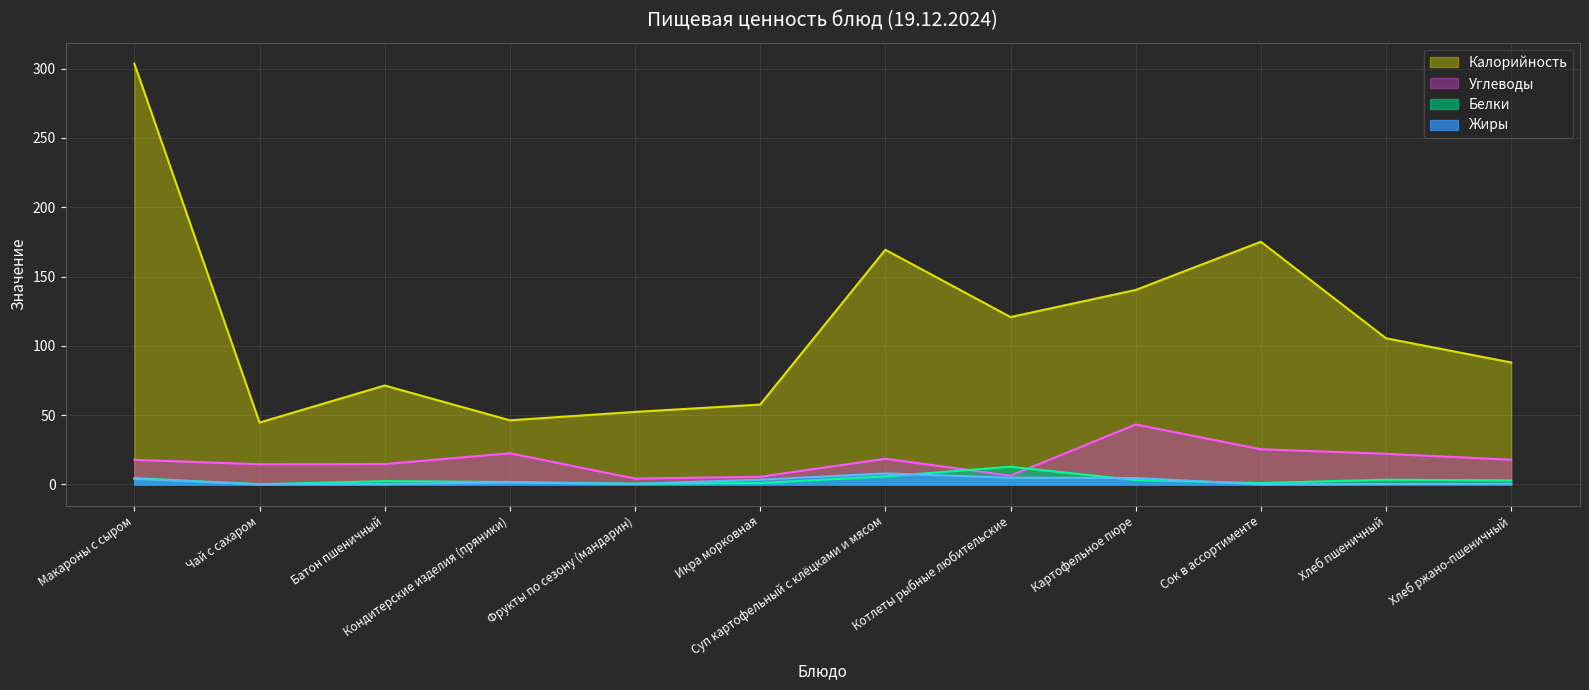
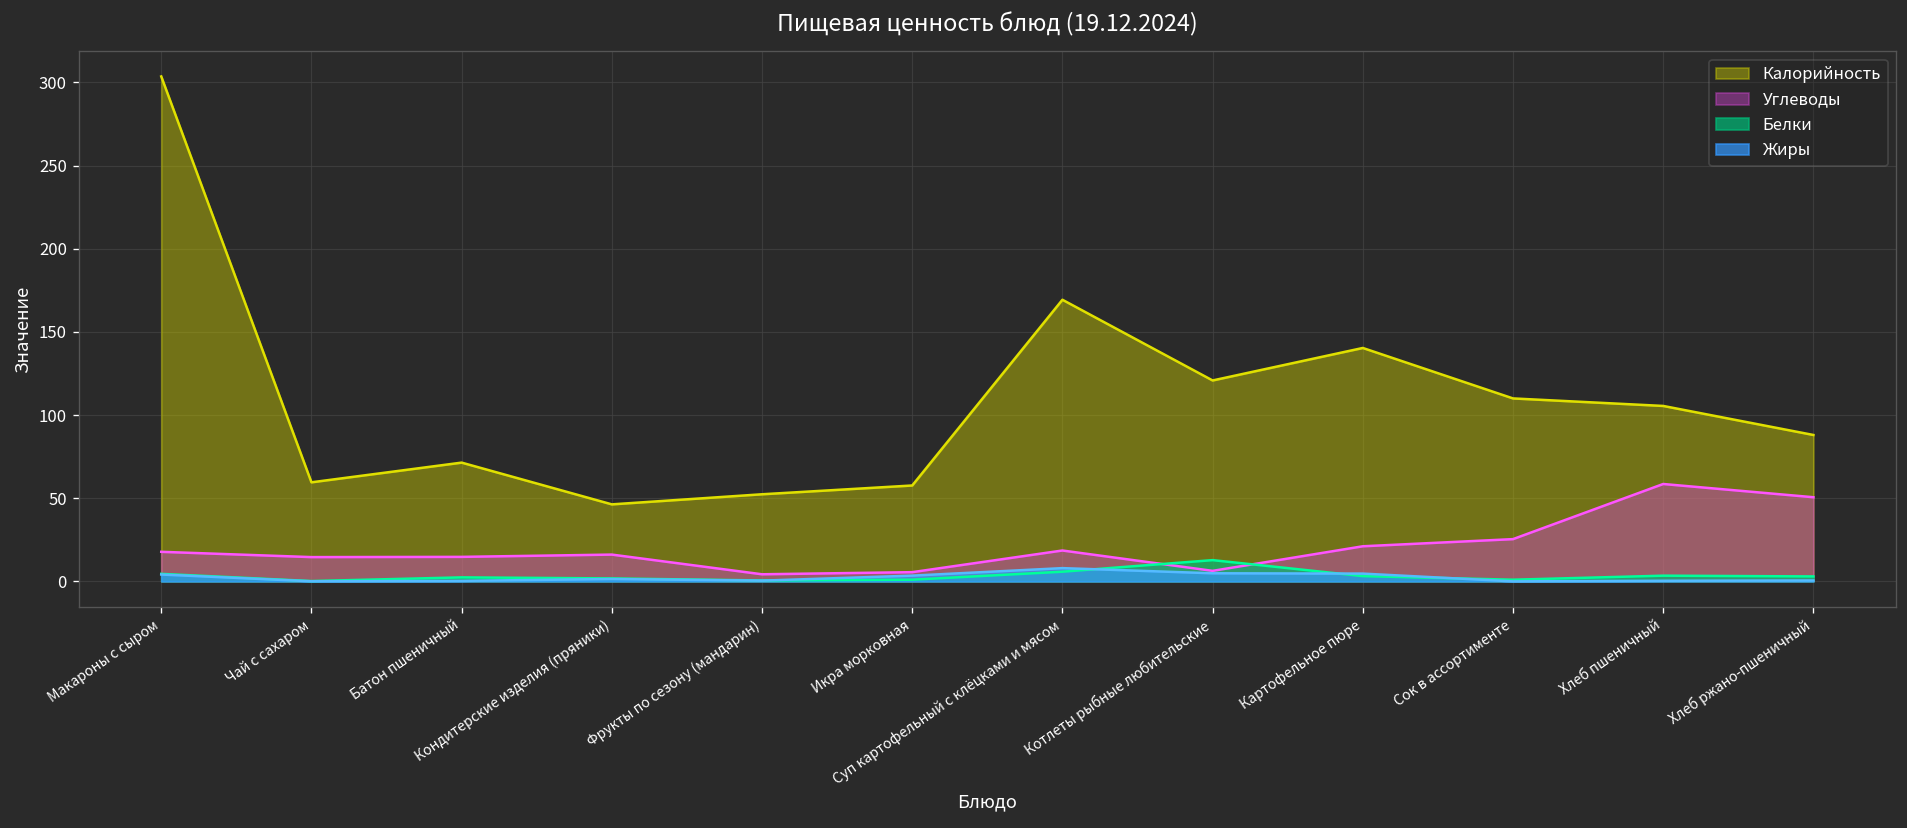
  {
    "Калорийность": {
      "Макароны с сыром": 304,
-     "Чай с сахаром": 45,
+     "Чай с сахаром": 60,
      "Батон пшеничный": 71,
      "Кондитерские изделия (пряники)": 46,
      "Фрукты по сезону (мандарин)": 52,
      "Икра морковная": 58,
      "Суп картофельный с клёцками и мясом": 169,
      "Котлеты рыбные любительские": 121,
      "Картофельное пюре": 140,
-     "Сок в ассортименте": 175,
+     "Сок в ассортименте": 110,
      "Хлеб пшеничный": 105,
      "Хлеб ржано-пшеничный": 88
    },
    "Углеводы": {
      "Макароны с сыром": 18,
      "Чай с сахаром": 15,
      "Батон пшеничный": 15,
-     "Кондитерские изделия (пряники)": 23,
+     "Кондитерские изделия (пряники)": 16,
      "Фрукты по сезону (мандарин)": 4,
      "Икра морковная": 6,
      "Суп картофельный с клёцками и мясом": 19,
-     "Картофельное пюре": 43,
+     "Картофельное пюре": 21,
      "Сок в ассортименте": 25,
-     "Хлеб пшеничный": 22,
-     "Хлеб ржано-пшеничный": 18
+     "Хлеб пшеничный": 59,
+     "Хлеб ржано-пшеничный": 51
    },
    "Белки": {
      "Батон пшеничный": 2,
      "Икра морковная": 1,
      "Суп картофельный с клёцками и мясом": 6,
      "Котлеты рыбные любительские": 13,
      "Хлеб пшеничный": 3,
      "Хлеб ржано-пшеничный": 3
    },
    "Жиры": {
      "Батон пшеничный": 0,
      "Икра морковная": 3,
      "Суп картофельный с клёцками и мясом": 8,
      "Хлеб пшеничный": 0,
      "Хлеб ржано-пшеничный": 1
    }
  }
